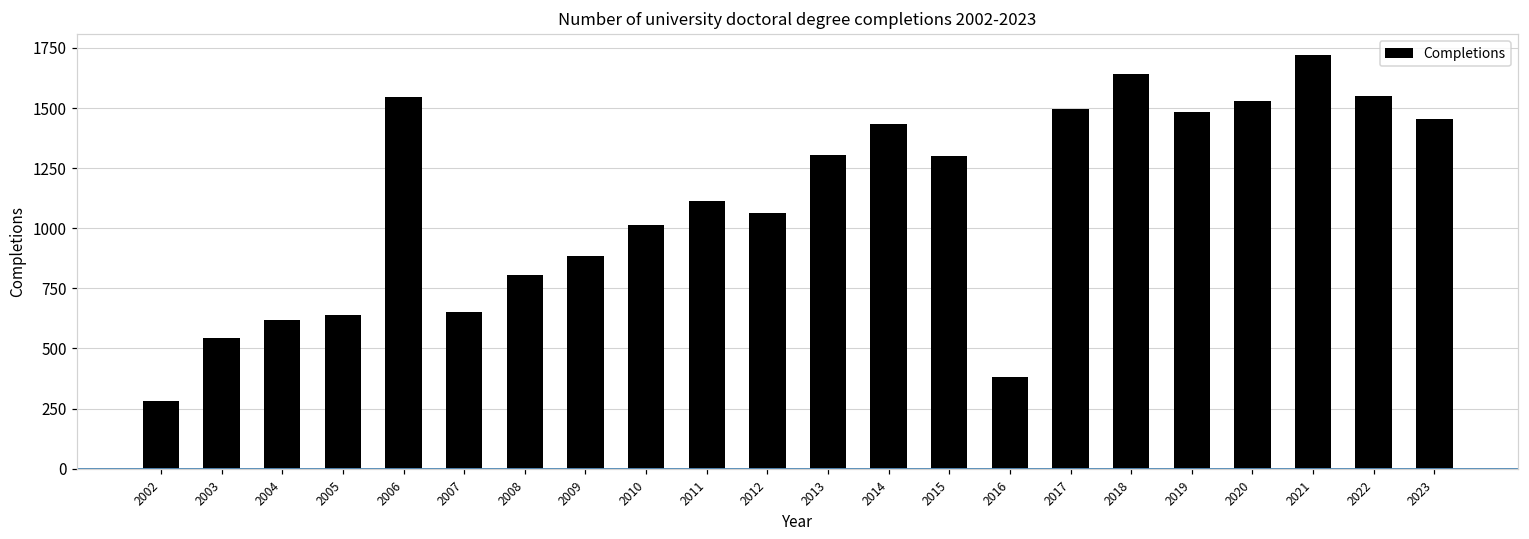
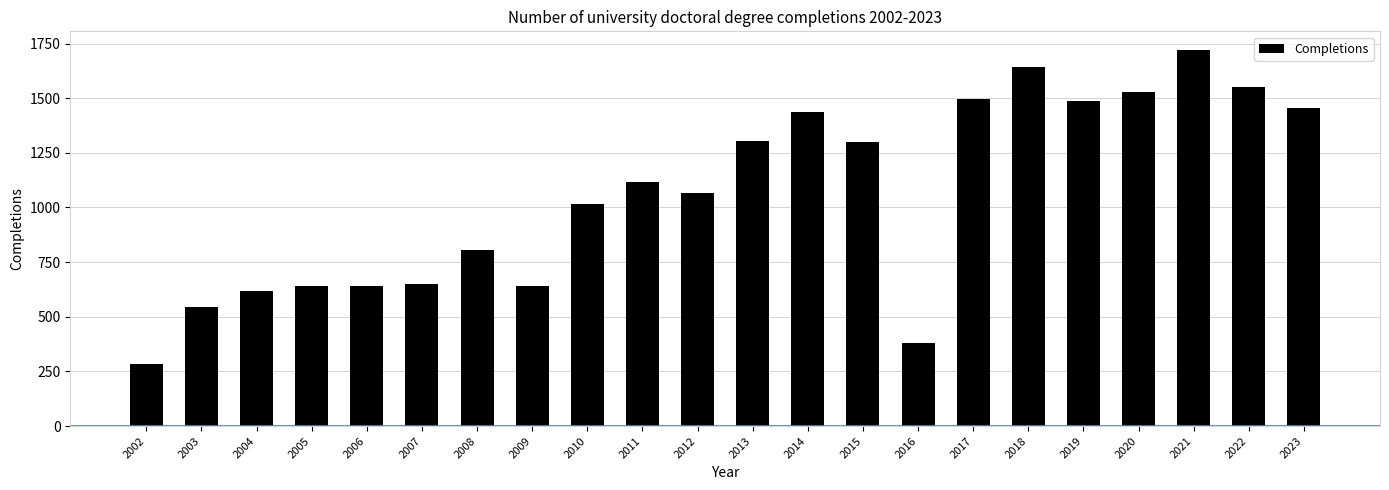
  {
    "2002": 280,
    "2003": 550,
    "2004": 620,
    "2005": 640,
-   "2006": 1550,
+   "2006": 640,
    "2007": 650,
    "2008": 810,
-   "2009": 890,
+   "2009": 640,
    "2010": 1020,
    "2011": 1120,
    "2012": 1070,
    "2013": 1310,
    "2014": 1440,
    "2015": 1300,
    "2016": 380,
    "2017": 1500,
    "2018": 1640,
    "2019": 1490,
    "2020": 1530,
    "2021": 1720,
    "2022": 1550,
    "2023": 1460
  }
